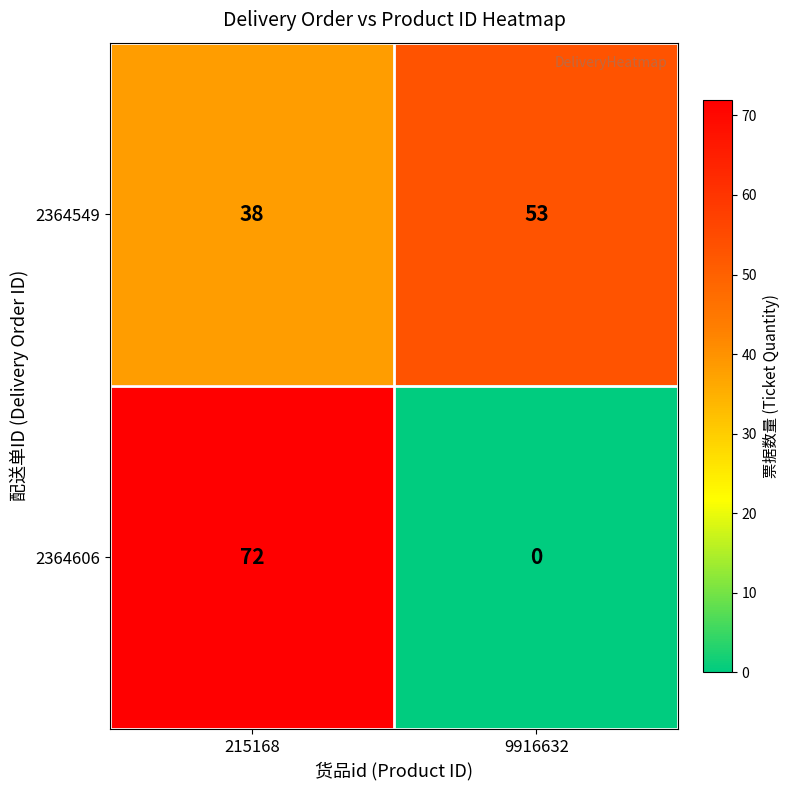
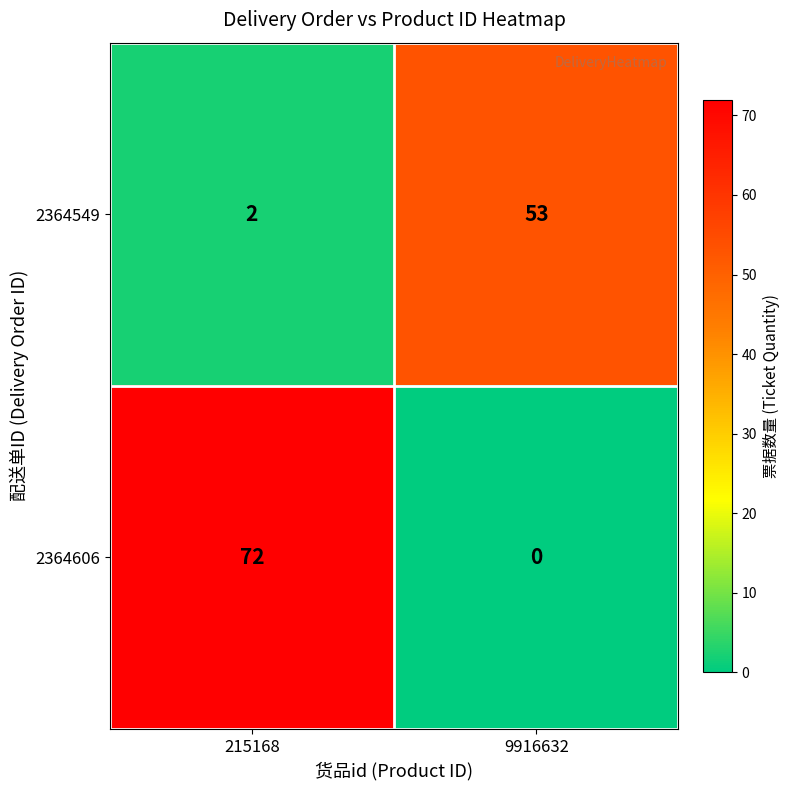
  {
    "2364549": {
-     "215168": 38
+     "215168": 2
    },
    "2364606": {
      "215168": 72,
      "9916632": 0
    }
  }
